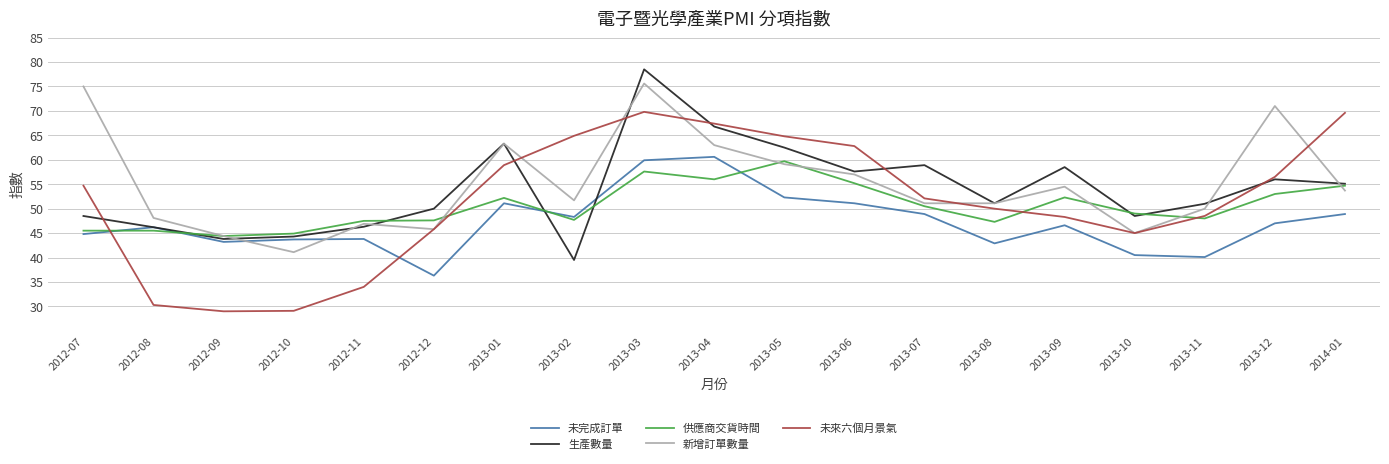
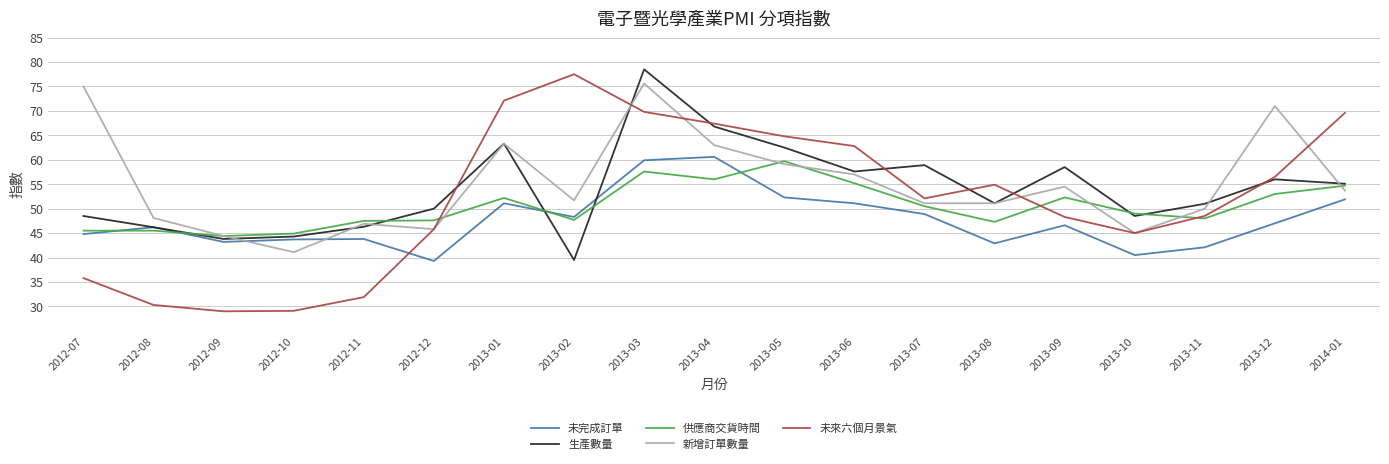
  {
    "未完成訂單": {
      "2012-07": 45,
      "2012-09": 43,
      "2012-10": 44,
      "2012-11": 44,
-     "2012-12": 36,
+     "2012-12": 39,
      "2013-01": 51,
      "2013-02": 48,
      "2013-03": 60,
      "2013-04": 61,
      "2013-05": 52,
      "2013-06": 51,
      "2013-07": 49,
      "2013-08": 43,
      "2013-09": 47,
      "2013-10": 41,
-     "2013-11": 40,
+     "2013-11": 42,
      "2013-12": 47,
-     "2014-01": 49
+     "2014-01": 52
    },
    "生產數量": {
      "2012-07": 49,
      "2012-09": 44,
      "2012-10": 44,
      "2012-11": 46,
      "2012-12": 50,
      "2013-02": 40,
      "2013-03": 79,
      "2013-04": 67,
      "2013-05": 63,
      "2013-06": 58,
      "2013-07": 59,
      "2013-09": 59,
      "2013-11": 51
    },
    "供應商交貨時間": {
      "2012-07": 46,
      "2012-08": 46,
      "2012-10": 45,
      "2012-11": 48,
      "2012-12": 48,
      "2013-01": 52,
      "2013-02": 48,
      "2013-03": 58,
      "2013-04": 56,
      "2013-05": 60,
      "2013-06": 55,
      "2013-07": 51,
      "2013-08": 47,
      "2013-09": 52,
      "2013-11": 48,
      "2013-12": 53
    },
    "新增訂單數量": {
      "2012-07": 75,
      "2012-08": 48,
      "2012-10": 41,
      "2012-11": 47,
      "2013-02": 52,
      "2013-03": 76,
      "2013-04": 63,
      "2013-05": 59,
      "2013-06": 57,
      "2013-07": 51,
      "2013-09": 55,
      "2013-11": 50,
      "2013-12": 71,
      "2014-01": 54
    },
    "未來六個月景氣": {
-     "2012-07": 55,
+     "2012-07": 36,
      "2012-08": 30,
      "2012-09": 29,
      "2012-10": 29,
-     "2012-11": 34,
-     "2013-01": 59,
-     "2013-02": 65,
+     "2012-11": 32,
+     "2013-01": 72,
+     "2013-02": 78,
      "2013-03": 70,
      "2013-04": 67,
      "2013-05": 65,
      "2013-06": 63,
      "2013-07": 52,
-     "2013-08": 50,
+     "2013-08": 55,
      "2013-09": 48,
      "2013-11": 49,
      "2014-01": 70
    }
  }
